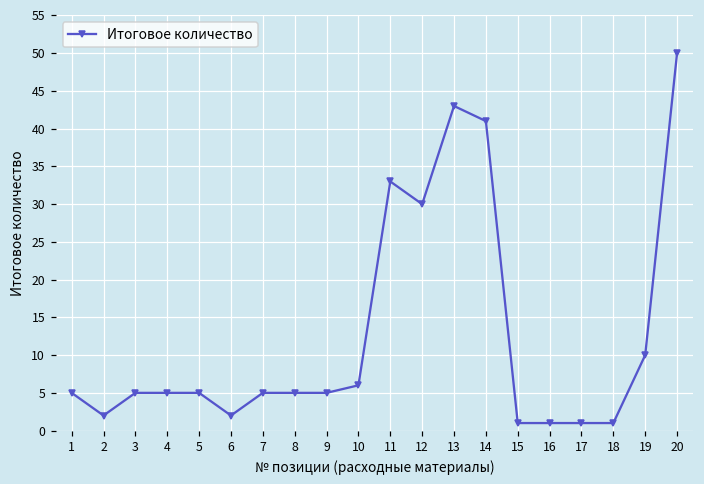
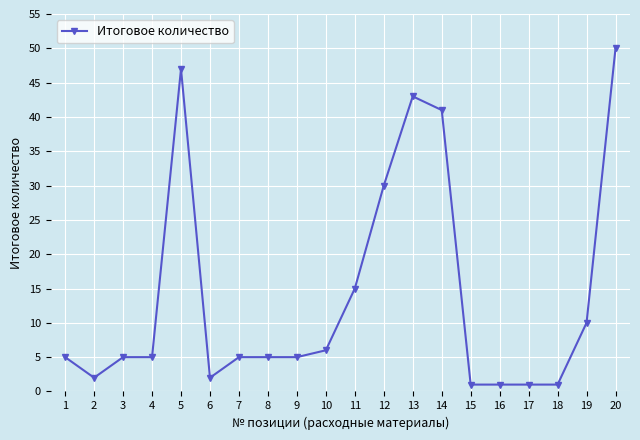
  {
    "1": 5,
    "2": 2,
    "3": 5,
    "4": 5,
-   "5": 5,
+   "5": 47,
    "6": 2,
    "7": 5,
    "8": 5,
    "9": 5,
    "10": 6,
-   "11": 33,
+   "11": 15,
    "12": 30,
    "13": 43,
    "14": 41,
    "15": 1,
    "16": 1,
    "17": 1,
    "18": 1,
    "19": 10,
    "20": 50
  }
